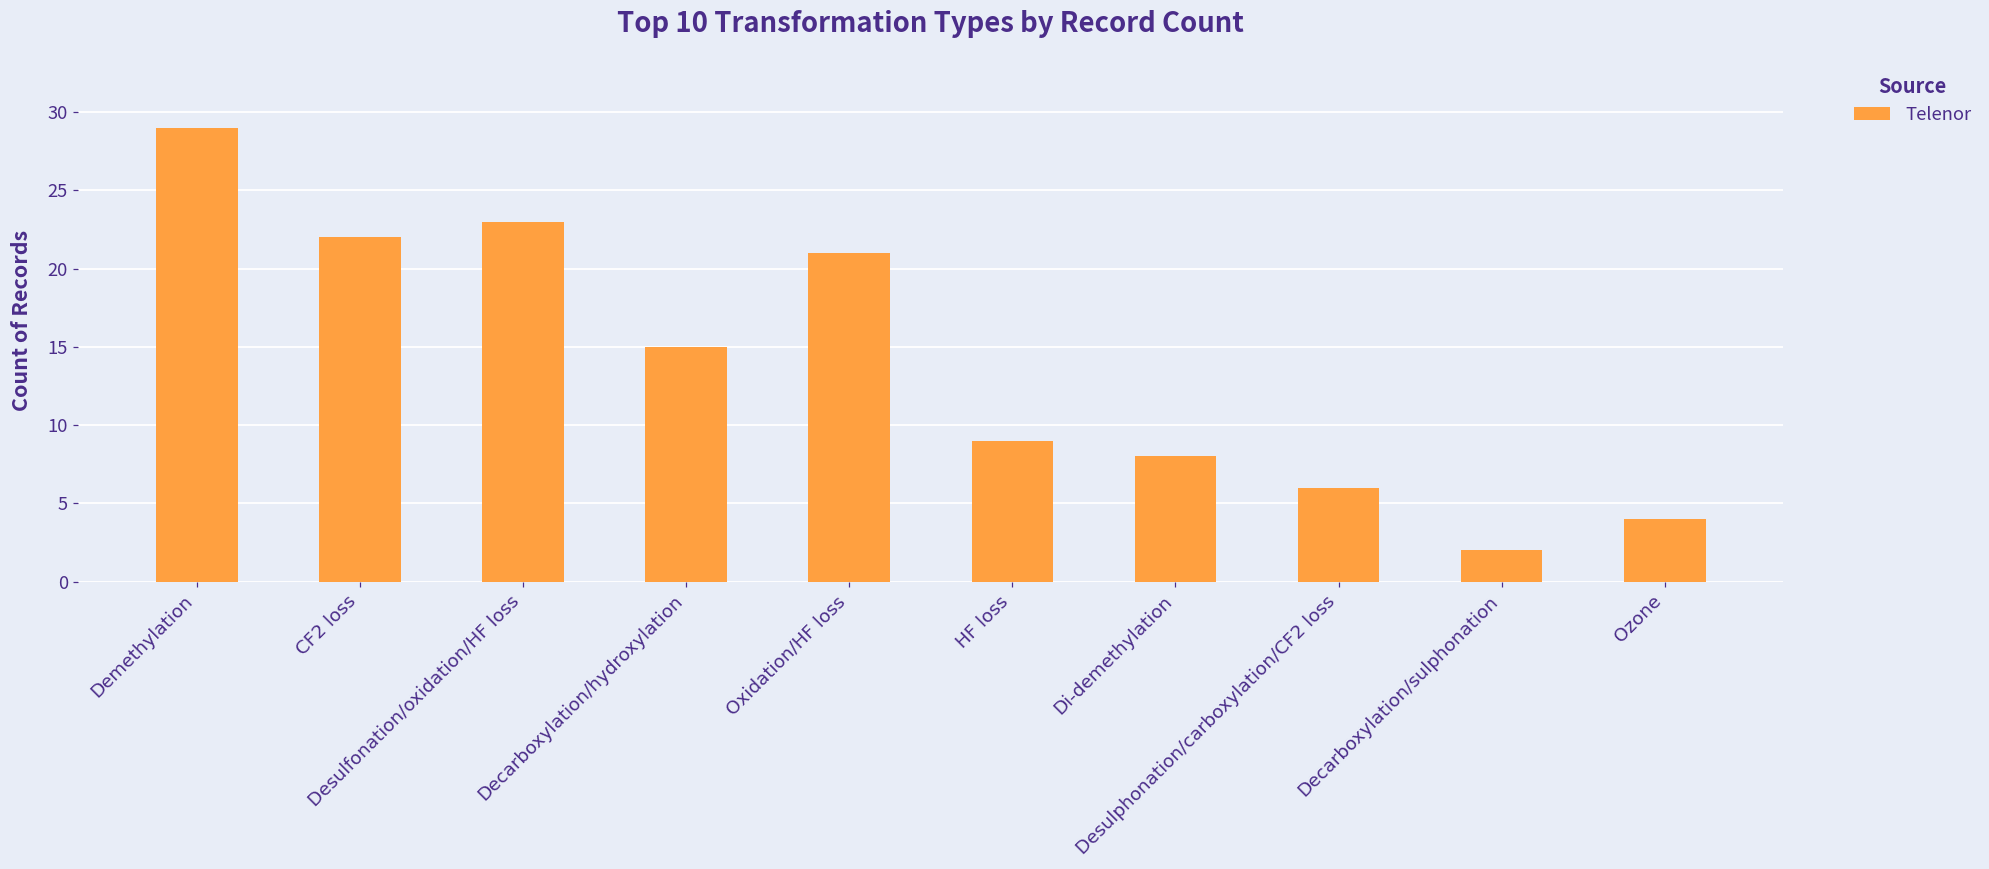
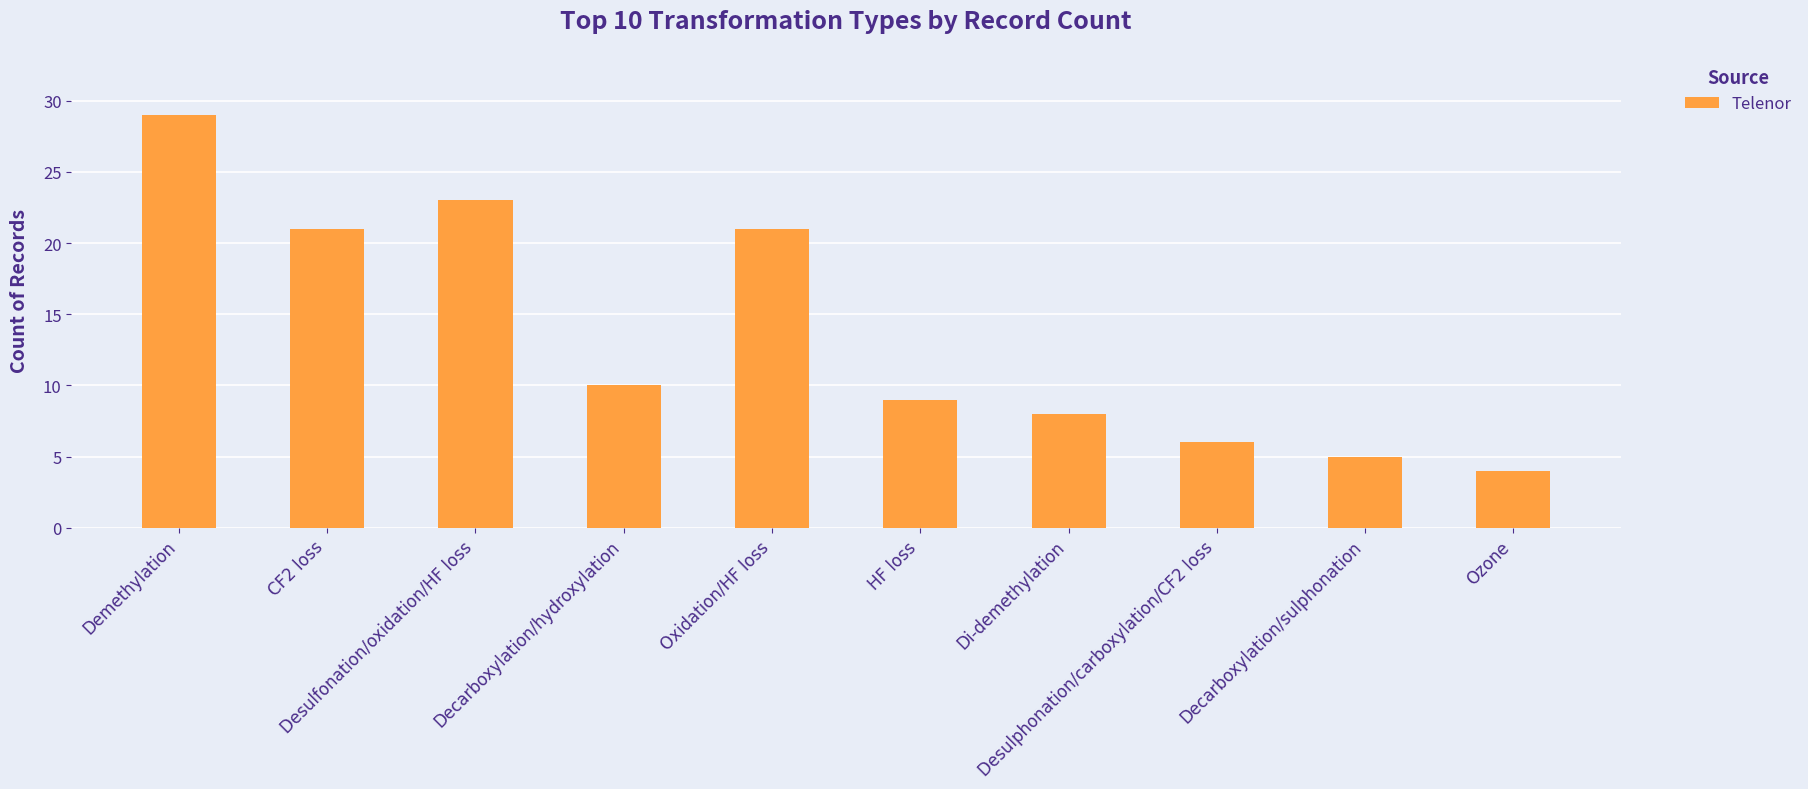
  {
    "Demethylation": 29,
-   "CF2 loss": 22,
+   "CF2 loss": 21,
    "Desulfonation/oxidation/HF loss": 23,
-   "Decarboxylation/hydroxylation": 15,
+   "Decarboxylation/hydroxylation": 10,
    "Oxidation/HF loss": 21,
    "HF loss": 9,
    "Di-demethylation": 8,
    "Desulphonation/carboxylation/CF2 loss": 6,
-   "Decarboxylation/sulphonation": 2,
+   "Decarboxylation/sulphonation": 5,
    "Ozone": 4
  }
